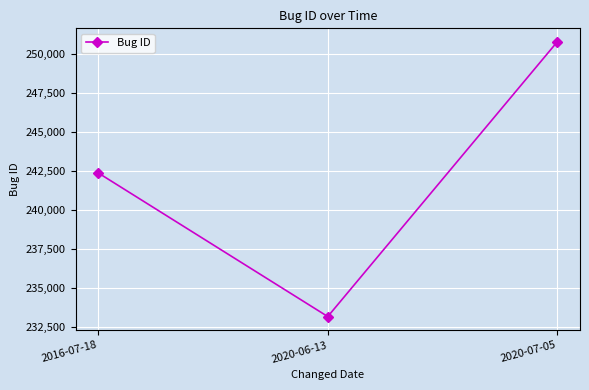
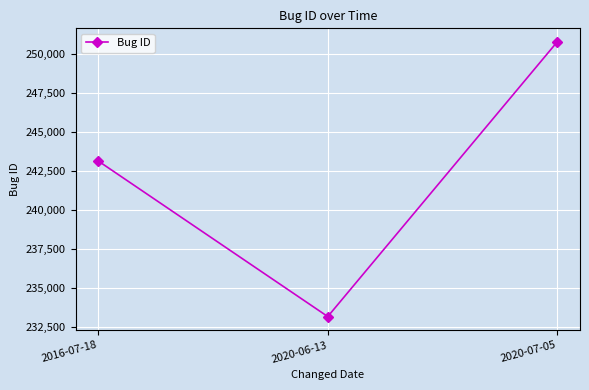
  {
-   "2016-07-18": "242,400",
+   "2016-07-18": "243,200",
    "2020-06-13": "233,200",
    "2020-07-05": "250,800"
  }
